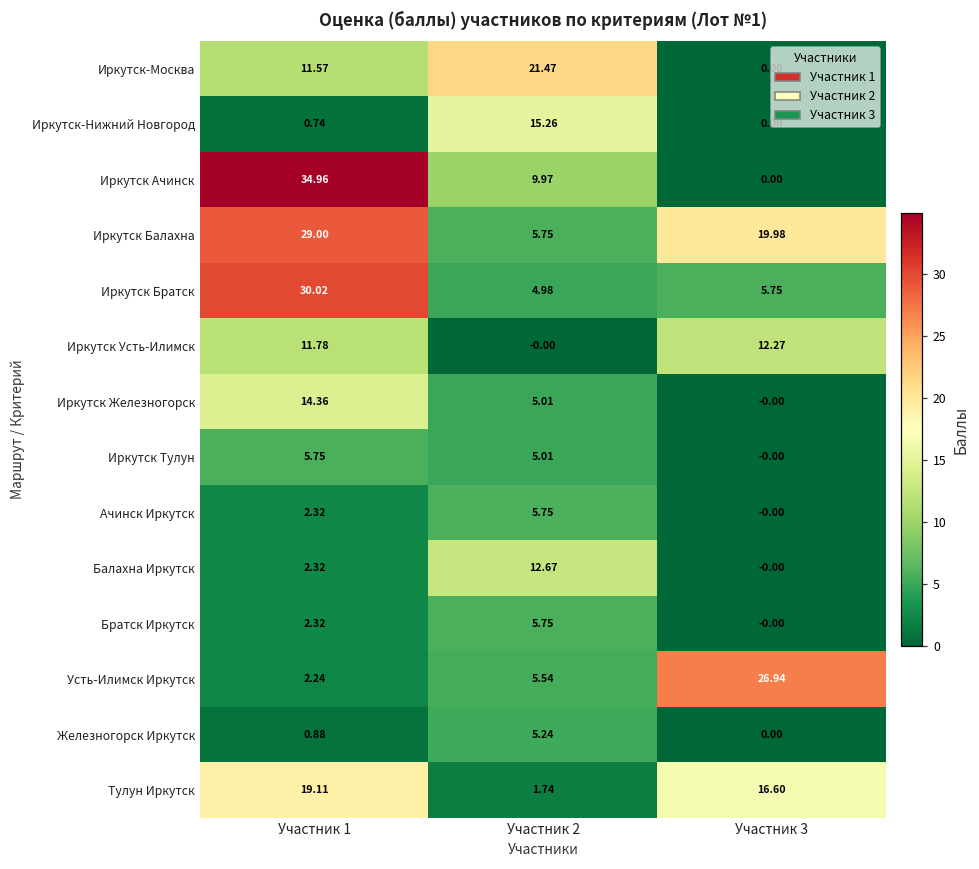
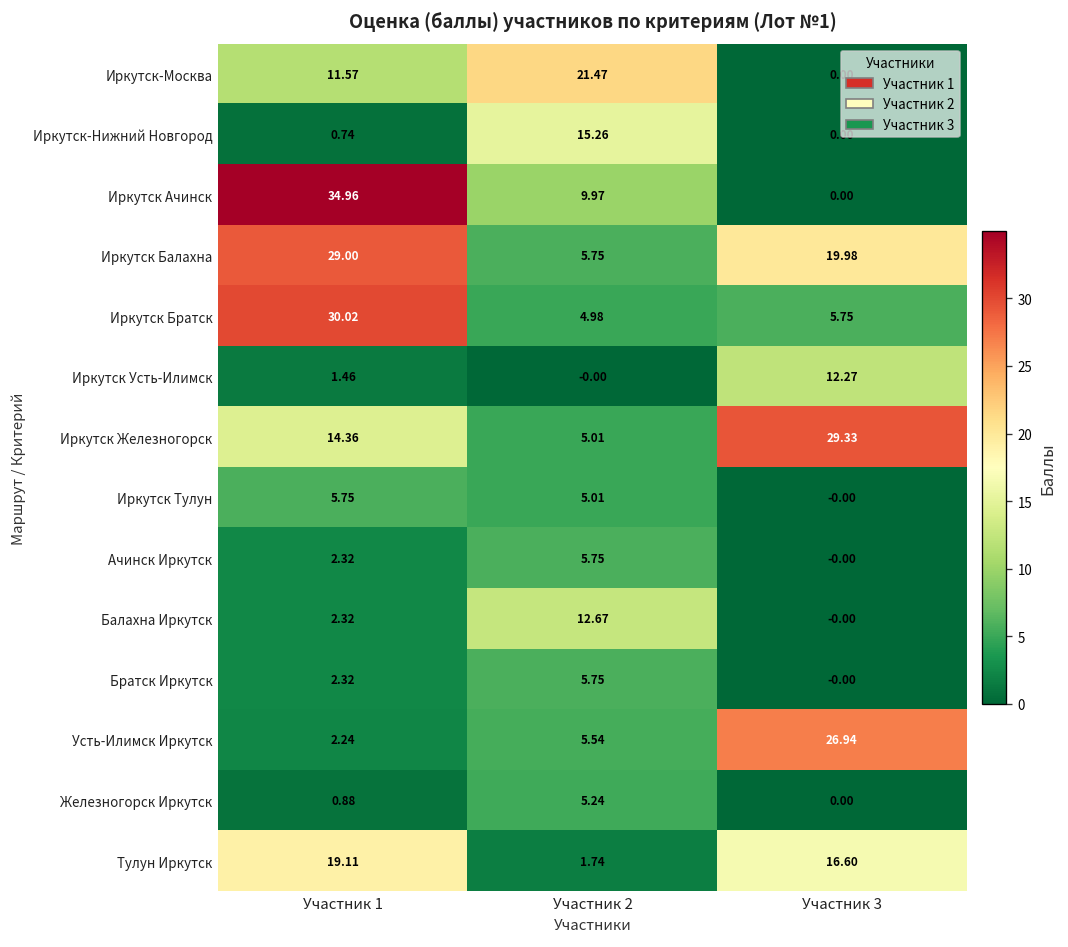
  {
    "Иркутск-Москва": {
      "Участник 1": 11.57,
      "Участник 2": 21.47
    },
    "Иркутск-Нижний Новгород": {
      "Участник 1": 0.74,
      "Участник 2": 15.26
    },
    "Иркутск Ачинск": {
      "Участник 1": 34.96,
      "Участник 2": 9.97,
      "Участник 3": 0.00
    },
    "Иркутск Балахна": {
      "Участник 1": 29.00,
      "Участник 2": 5.75,
      "Участник 3": 19.98
    },
    "Иркутск Братск": {
      "Участник 1": 30.02,
      "Участник 2": 4.98,
      "Участник 3": 5.75
    },
    "Иркутск Усть-Илимск": {
-     "Участник 1": 11.78,
+     "Участник 1": 1.46,
      "Участник 2": -0.00,
      "Участник 3": 12.27
    },
    "Иркутск Железногорск": {
      "Участник 1": 14.36,
      "Участник 2": 5.01,
-     "Участник 3": -0.00
+     "Участник 3": 29.33
    },
    "Иркутск Тулун": {
      "Участник 1": 5.75,
      "Участник 2": 5.01,
      "Участник 3": -0.00
    },
    "Ачинск Иркутск": {
      "Участник 1": 2.32,
      "Участник 2": 5.75,
      "Участник 3": -0.00
    },
    "Балахна Иркутск": {
      "Участник 1": 2.32,
      "Участник 2": 12.67,
      "Участник 3": -0.00
    },
    "Братск Иркутск": {
      "Участник 1": 2.32,
      "Участник 2": 5.75,
      "Участник 3": -0.00
    },
    "Усть-Илимск Иркутск": {
      "Участник 1": 2.24,
      "Участник 2": 5.54,
      "Участник 3": 26.94
    },
    "Железногорск Иркутск": {
      "Участник 1": 0.88,
      "Участник 2": 5.24,
      "Участник 3": 0.00
    },
    "Тулун Иркутск": {
      "Участник 1": 19.11,
      "Участник 2": 1.74,
      "Участник 3": 16.60
    }
  }
